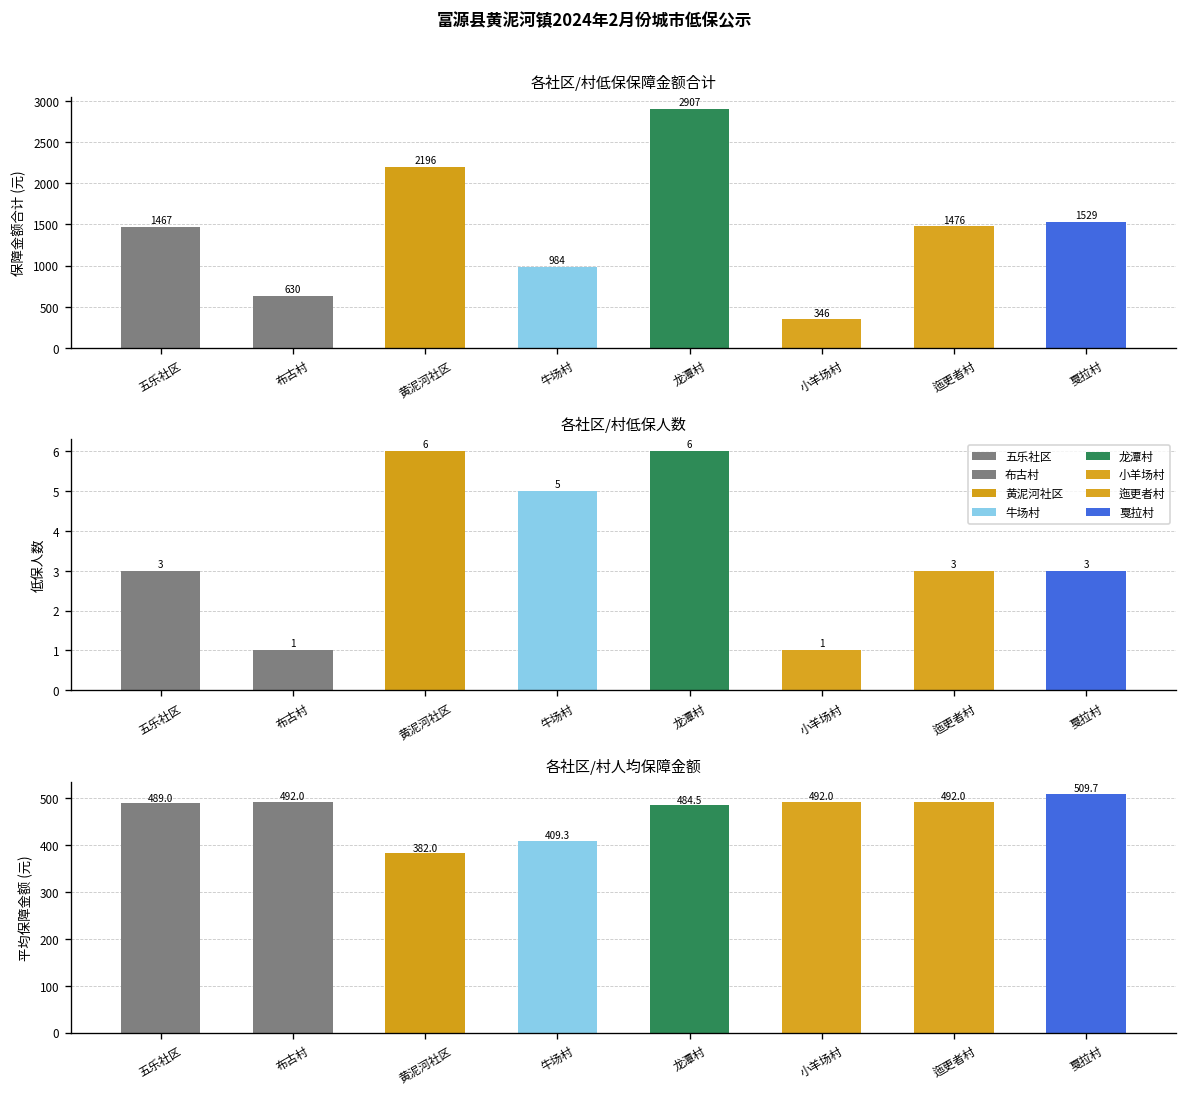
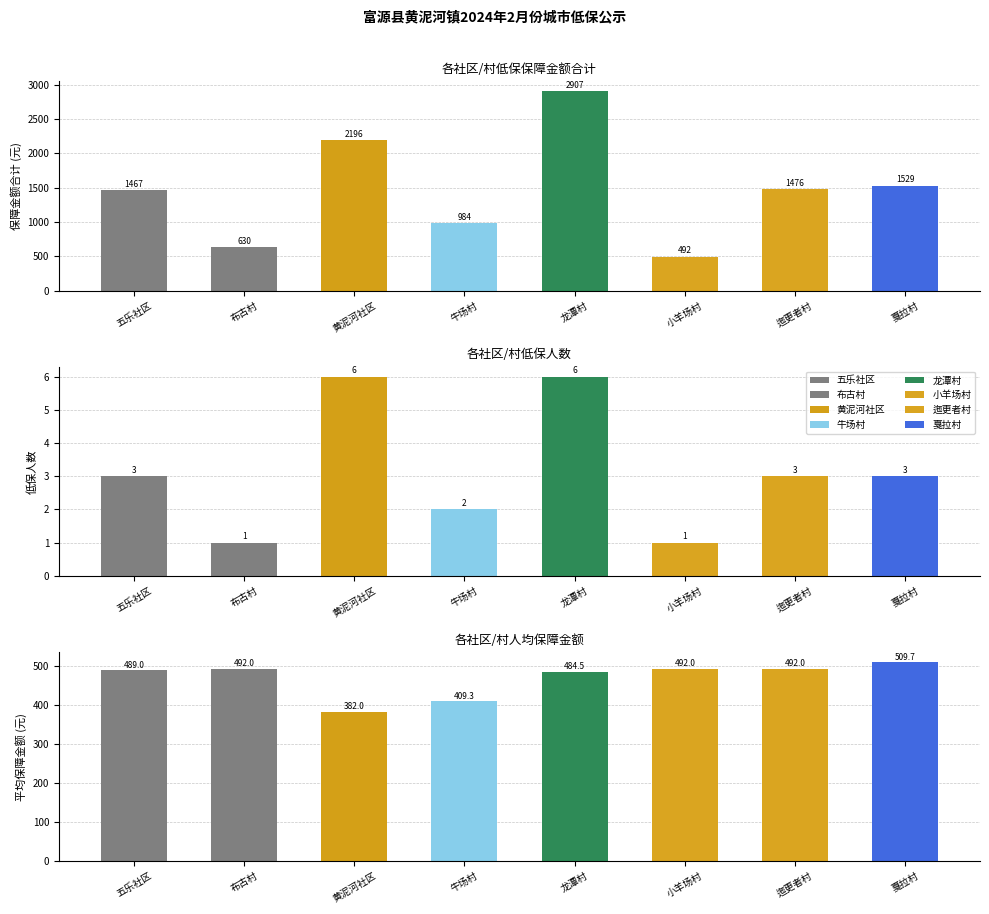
  {
    "各社区/村低保保障金额合计": {
      "五乐社区": 1467,
      "布古村": 630,
      "黄泥河社区": 2196,
      "牛场村": 984,
      "龙潭村": 2907,
-     "小羊场村": 346,
+     "小羊场村": 492,
      "迤更者村": 1476,
      "戛拉村": 1529
    },
    "各社区/村低保人数": {
      "五乐社区": 3,
      "布古村": 1,
      "黄泥河社区": 6,
-     "牛场村": 5,
+     "牛场村": 2,
      "龙潭村": 6,
      "小羊场村": 1,
      "迤更者村": 3,
      "戛拉村": 3
    },
    "各社区/村人均保障金额": {
      "五乐社区": 489.0,
      "布古村": 492.0,
      "黄泥河社区": 382.0,
      "牛场村": 409.3,
      "龙潭村": 484.5,
      "小羊场村": 492.0,
      "迤更者村": 492.0,
      "戛拉村": 509.7
    }
  }
